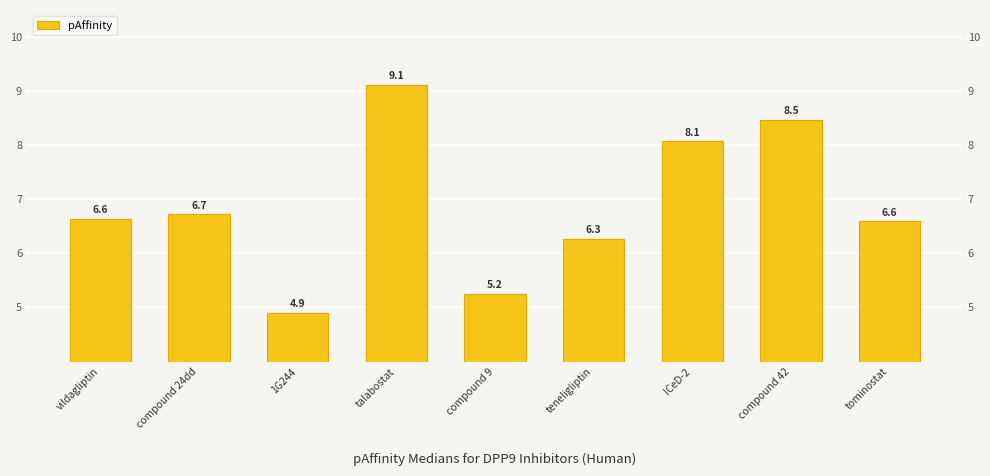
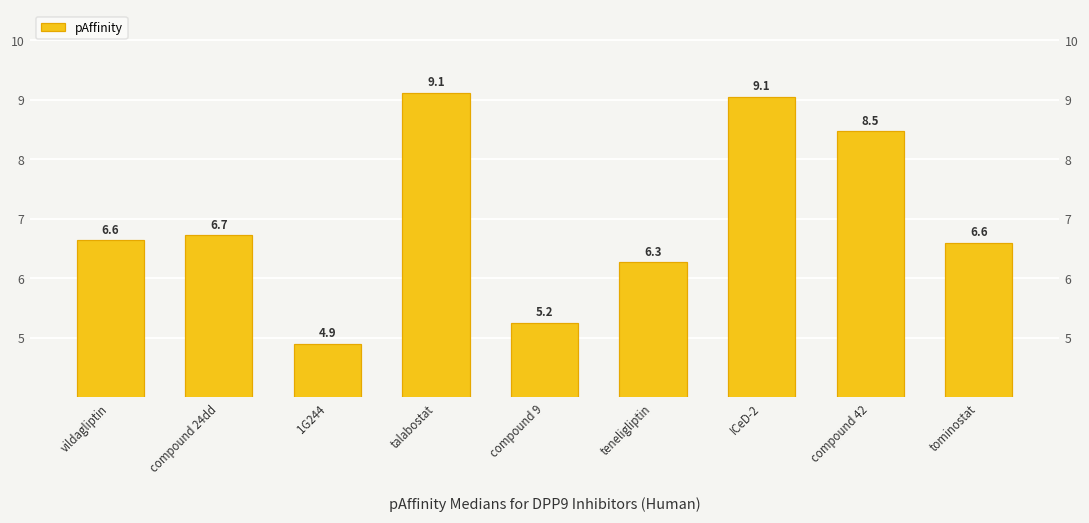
  {
    "vildagliptin": 6.6,
    "compound 24dd": 6.7,
    "1G244": 4.9,
    "talabostat": 9.1,
    "compound 9": 5.2,
    "teneligliptin": 6.3,
-   "ICeD-2": 8.1,
+   "ICeD-2": 9.1,
    "compound 42": 8.5,
    "tominostat": 6.6
  }
